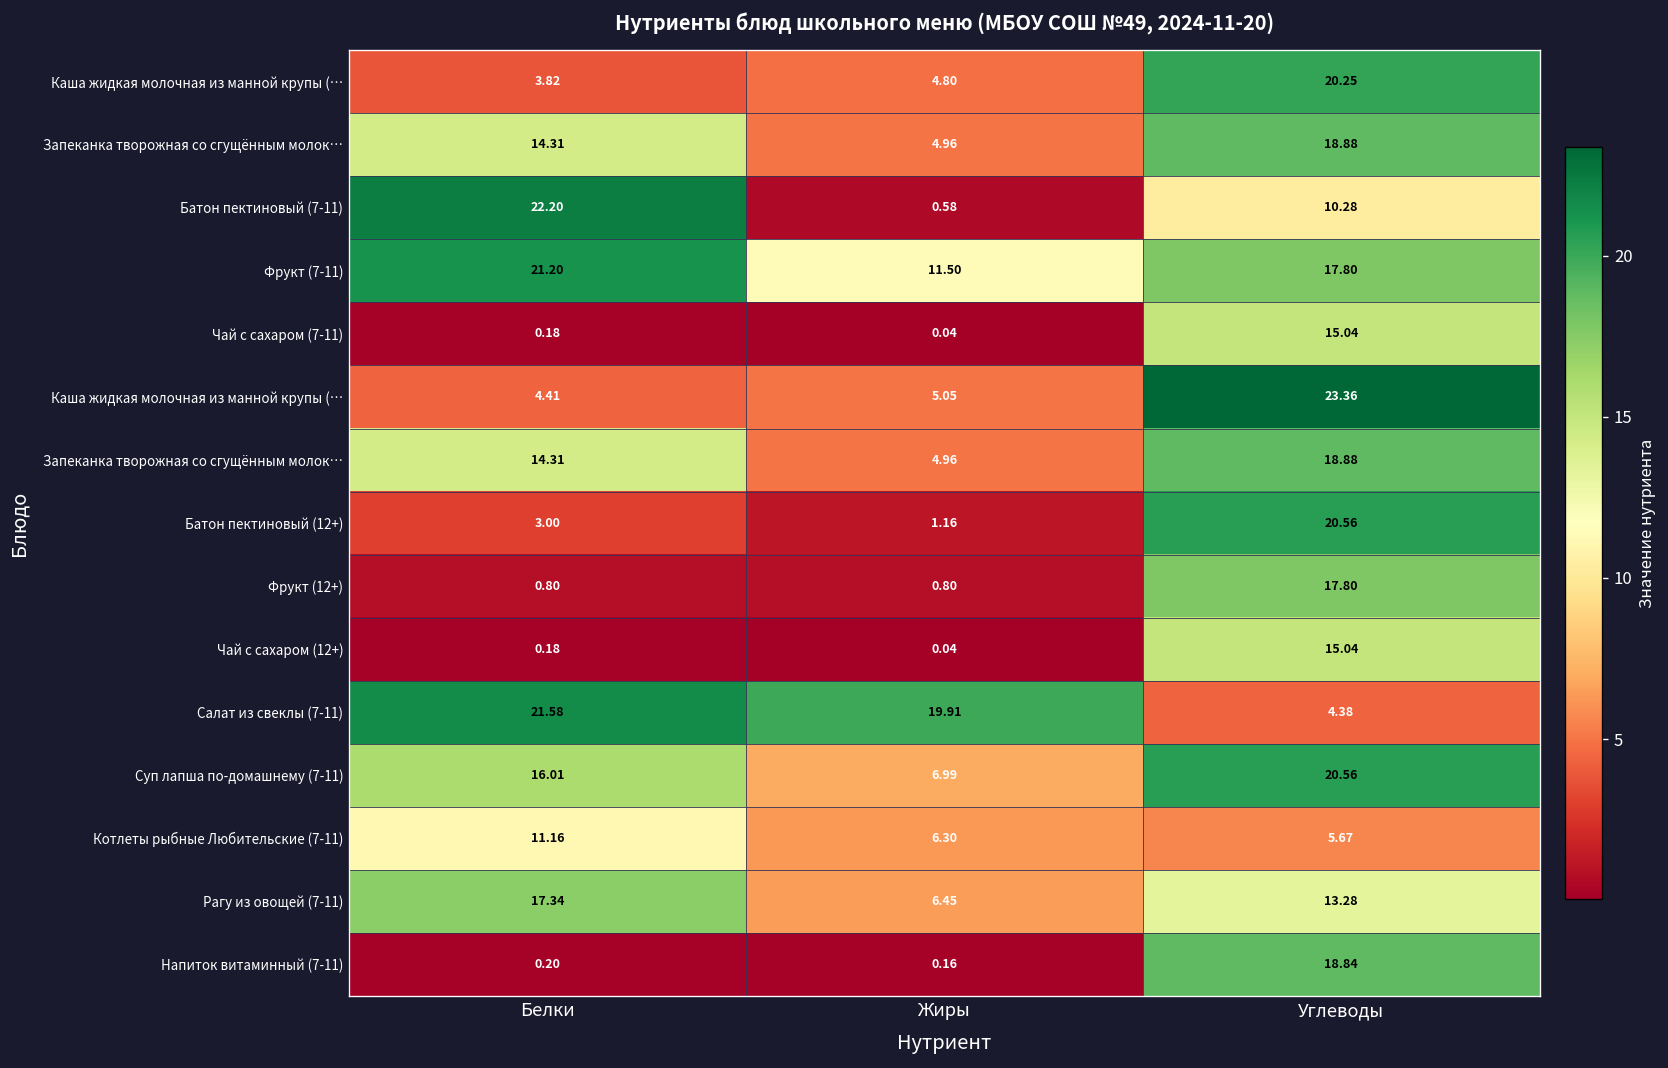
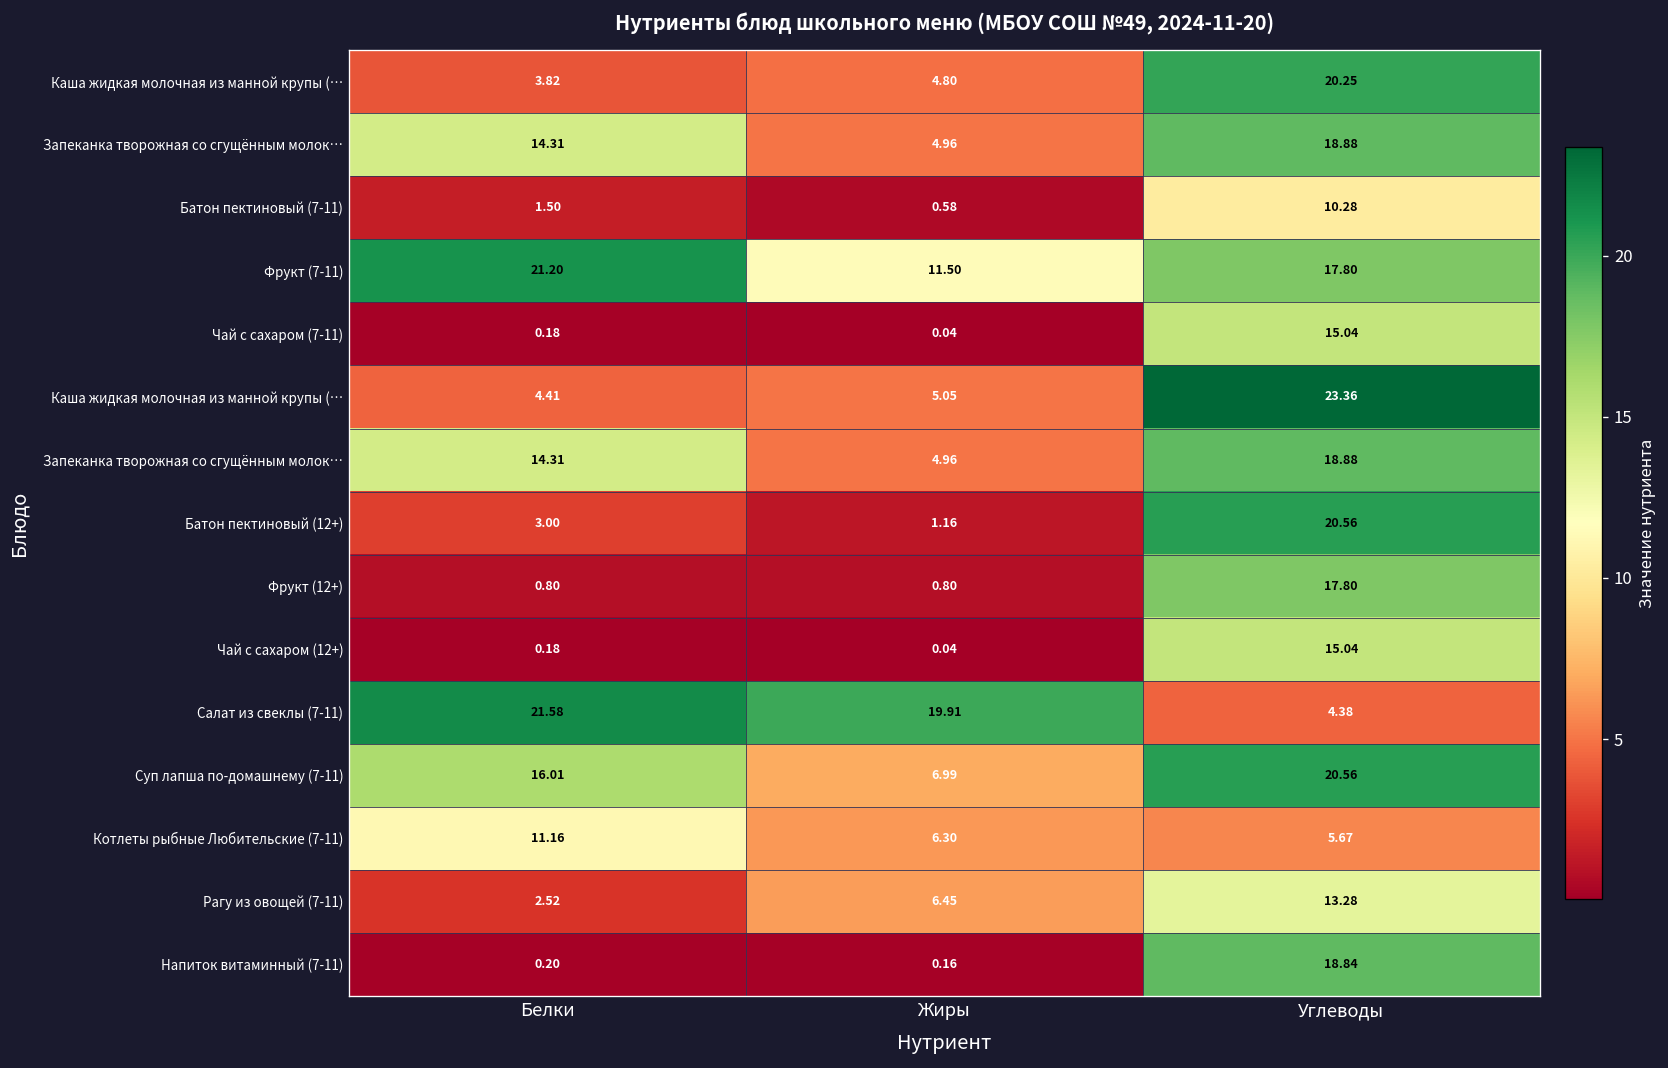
  {
    "Батон пектиновый (7-11)": {
-     "Белки": 22.20,
+     "Белки": 1.50,
      "Жиры": 0.58,
      "Углеводы": 10.28
    },
    "Фрукт (7-11)": {
      "Белки": 21.20,
      "Жиры": 11.50,
      "Углеводы": 17.80
    },
    "Чай с сахаром (7-11)": {
      "Белки": 0.18,
      "Жиры": 0.04,
      "Углеводы": 15.04
    },
    "Батон пектиновый (12+)": {
      "Белки": 3.00,
      "Жиры": 1.16,
      "Углеводы": 20.56
    },
    "Фрукт (12+)": {
      "Белки": 0.80,
      "Жиры": 0.80,
      "Углеводы": 17.80
    },
    "Чай с сахаром (12+)": {
      "Белки": 0.18,
      "Жиры": 0.04,
      "Углеводы": 15.04
    },
    "Салат из свеклы (7-11)": {
      "Белки": 21.58,
      "Жиры": 19.91,
      "Углеводы": 4.38
    },
    "Суп лапша по-домашнему (7-11)": {
      "Белки": 16.01,
      "Жиры": 6.99,
      "Углеводы": 20.56
    },
    "Котлеты рыбные Любительские (7-11)": {
      "Белки": 11.16,
      "Жиры": 6.30,
      "Углеводы": 5.67
    },
    "Рагу из овощей (7-11)": {
-     "Белки": 17.34,
+     "Белки": 2.52,
      "Жиры": 6.45,
      "Углеводы": 13.28
    },
    "Напиток витаминный (7-11)": {
      "Белки": 0.20,
      "Жиры": 0.16,
      "Углеводы": 18.84
    }
  }
